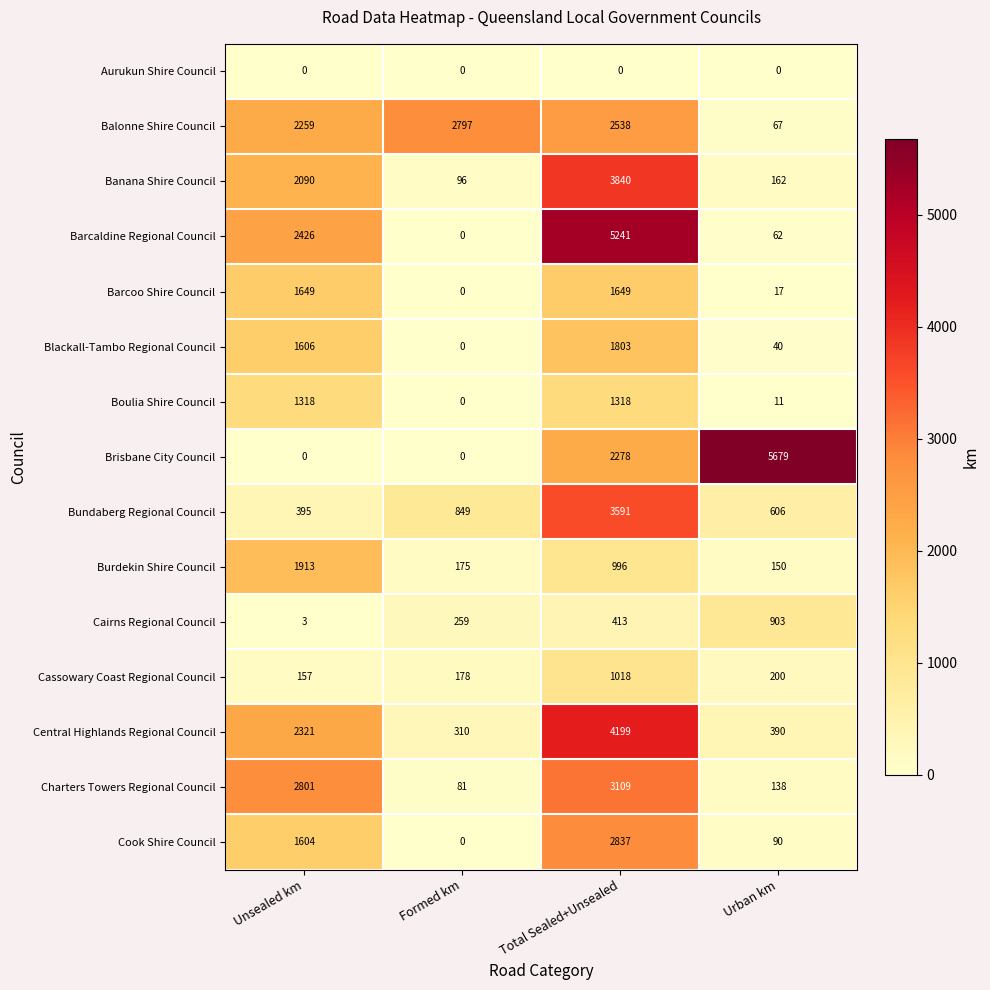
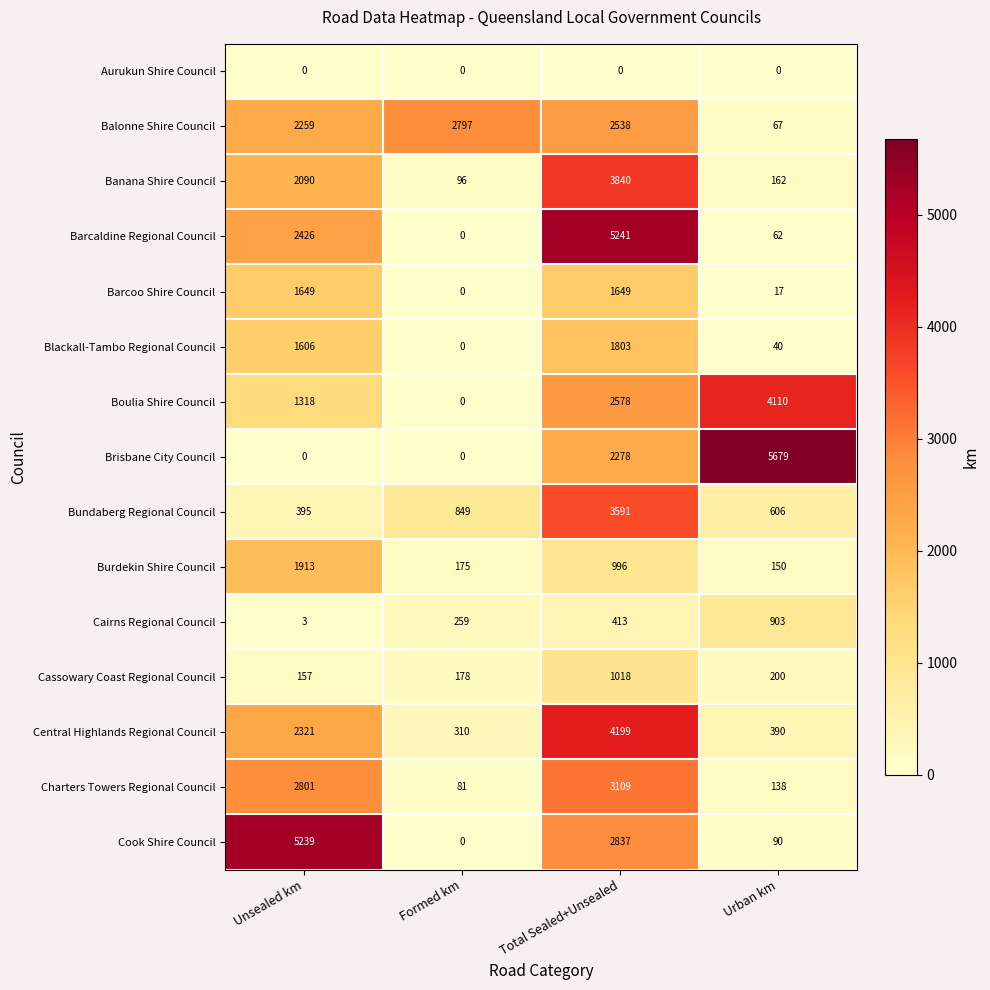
  {
    "Aurukun Shire Council": {
      "Unsealed km": 0,
      "Formed km": 0,
      "Total Sealed+Unsealed": 0,
      "Urban km": 0
    },
    "Balonne Shire Council": {
      "Unsealed km": 2259,
      "Formed km": 2797,
      "Total Sealed+Unsealed": 2538,
      "Urban km": 67
    },
    "Banana Shire Council": {
      "Unsealed km": 2090,
      "Formed km": 96,
      "Total Sealed+Unsealed": 3840,
      "Urban km": 162
    },
    "Barcaldine Regional Council": {
      "Unsealed km": 2426,
      "Formed km": 0,
      "Total Sealed+Unsealed": 5241,
      "Urban km": 62
    },
    "Barcoo Shire Council": {
      "Unsealed km": 1649,
      "Formed km": 0,
      "Total Sealed+Unsealed": 1649,
      "Urban km": 17
    },
    "Blackall-Tambo Regional Council": {
      "Unsealed km": 1606,
      "Formed km": 0,
      "Total Sealed+Unsealed": 1803,
      "Urban km": 40
    },
    "Boulia Shire Council": {
      "Unsealed km": 1318,
      "Formed km": 0,
-     "Total Sealed+Unsealed": 1318,
-     "Urban km": 11
+     "Total Sealed+Unsealed": 2578,
+     "Urban km": 4110
    },
    "Brisbane City Council": {
      "Unsealed km": 0,
      "Formed km": 0,
      "Total Sealed+Unsealed": 2278,
      "Urban km": 5679
    },
    "Bundaberg Regional Council": {
      "Unsealed km": 395,
      "Formed km": 849,
      "Total Sealed+Unsealed": 3591,
      "Urban km": 606
    },
    "Burdekin Shire Council": {
      "Unsealed km": 1913,
      "Formed km": 175,
      "Total Sealed+Unsealed": 996,
      "Urban km": 150
    },
    "Cairns Regional Council": {
      "Unsealed km": 3,
      "Formed km": 259,
      "Total Sealed+Unsealed": 413,
      "Urban km": 903
    },
    "Cassowary Coast Regional Council": {
      "Unsealed km": 157,
      "Formed km": 178,
      "Total Sealed+Unsealed": 1018,
      "Urban km": 200
    },
    "Central Highlands Regional Council": {
      "Unsealed km": 2321,
      "Formed km": 310,
      "Total Sealed+Unsealed": 4199,
      "Urban km": 390
    },
    "Charters Towers Regional Council": {
      "Unsealed km": 2801,
      "Formed km": 81,
      "Total Sealed+Unsealed": 3109,
      "Urban km": 138
    },
    "Cook Shire Council": {
-     "Unsealed km": 1604,
+     "Unsealed km": 5239,
      "Formed km": 0,
      "Total Sealed+Unsealed": 2837,
      "Urban km": 90
    }
  }
